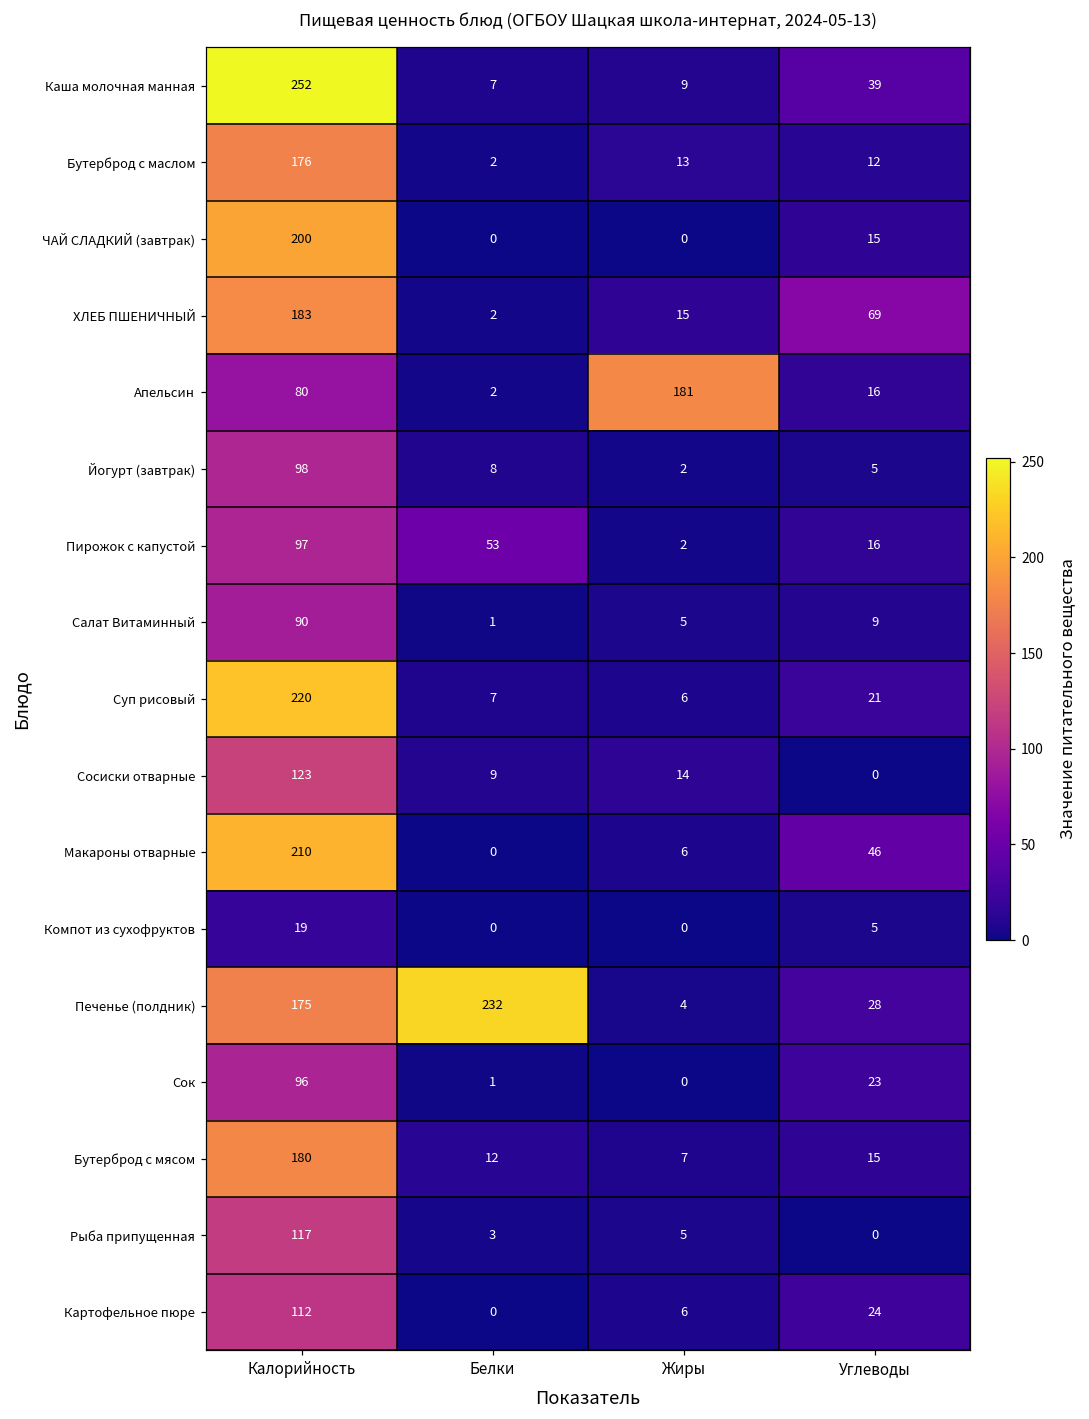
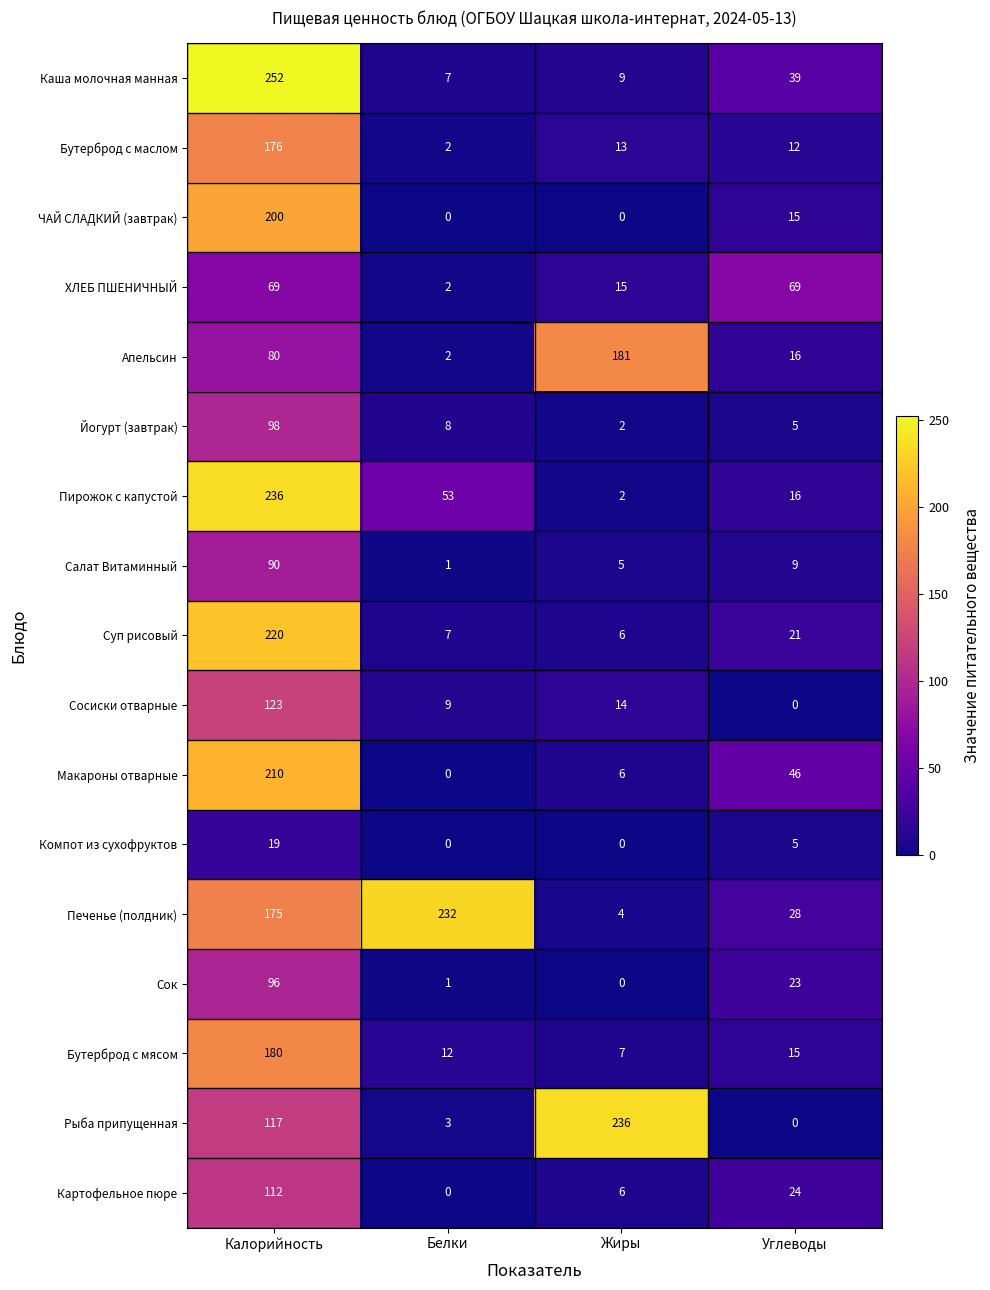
  {
    "Каша молочная манная": {
      "Калорийность": 252,
      "Белки": 7,
      "Жиры": 9,
      "Углеводы": 39
    },
    "Бутерброд с маслом": {
      "Калорийность": 176,
      "Белки": 2,
      "Жиры": 13,
      "Углеводы": 12
    },
    "ЧАЙ СЛАДКИЙ (завтрак)": {
      "Калорийность": 200,
      "Белки": 0,
      "Жиры": 0,
      "Углеводы": 15
    },
    "ХЛЕБ ПШЕНИЧНЫЙ": {
-     "Калорийность": 183,
+     "Калорийность": 69,
      "Белки": 2,
      "Жиры": 15,
      "Углеводы": 69
    },
    "Апельсин": {
      "Калорийность": 80,
      "Белки": 2,
      "Жиры": 181,
      "Углеводы": 16
    },
    "Йогурт (завтрак)": {
      "Калорийность": 98,
      "Белки": 8,
      "Жиры": 2,
      "Углеводы": 5
    },
    "Пирожок с капустой": {
-     "Калорийность": 97,
+     "Калорийность": 236,
      "Белки": 53,
      "Жиры": 2,
      "Углеводы": 16
    },
    "Салат Витаминный": {
      "Калорийность": 90,
      "Белки": 1,
      "Жиры": 5,
      "Углеводы": 9
    },
    "Суп рисовый": {
      "Калорийность": 220,
      "Белки": 7,
      "Жиры": 6,
      "Углеводы": 21
    },
    "Сосиски отварные": {
      "Калорийность": 123,
      "Белки": 9,
      "Жиры": 14,
      "Углеводы": 0
    },
    "Макароны отварные": {
      "Калорийность": 210,
      "Белки": 0,
      "Жиры": 6,
      "Углеводы": 46
    },
    "Компот из сухофруктов": {
      "Калорийность": 19,
      "Белки": 0,
      "Жиры": 0,
      "Углеводы": 5
    },
    "Печенье (полдник)": {
      "Калорийность": 175,
      "Белки": 232,
      "Жиры": 4,
      "Углеводы": 28
    },
    "Сок": {
      "Калорийность": 96,
      "Белки": 1,
      "Жиры": 0,
      "Углеводы": 23
    },
    "Бутерброд с мясом": {
      "Калорийность": 180,
      "Белки": 12,
      "Жиры": 7,
      "Углеводы": 15
    },
    "Рыба припущенная": {
      "Калорийность": 117,
      "Белки": 3,
-     "Жиры": 5,
+     "Жиры": 236,
      "Углеводы": 0
    },
    "Картофельное пюре": {
      "Калорийность": 112,
      "Белки": 0,
      "Жиры": 6,
      "Углеводы": 24
    }
  }
